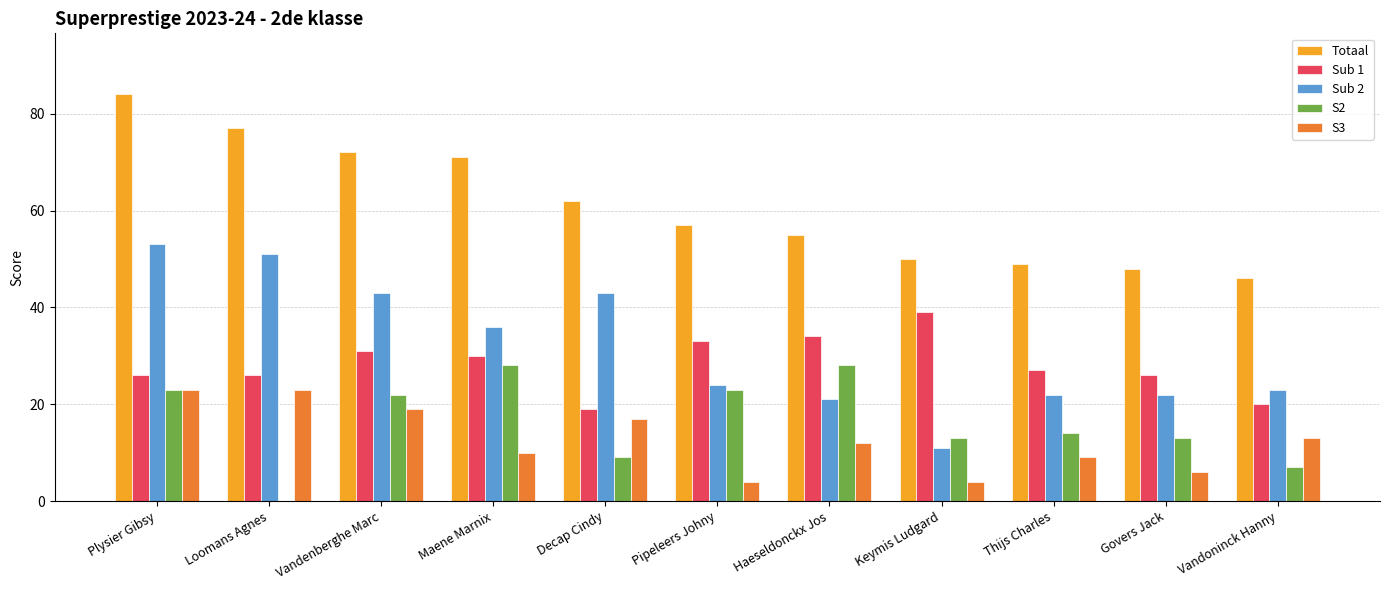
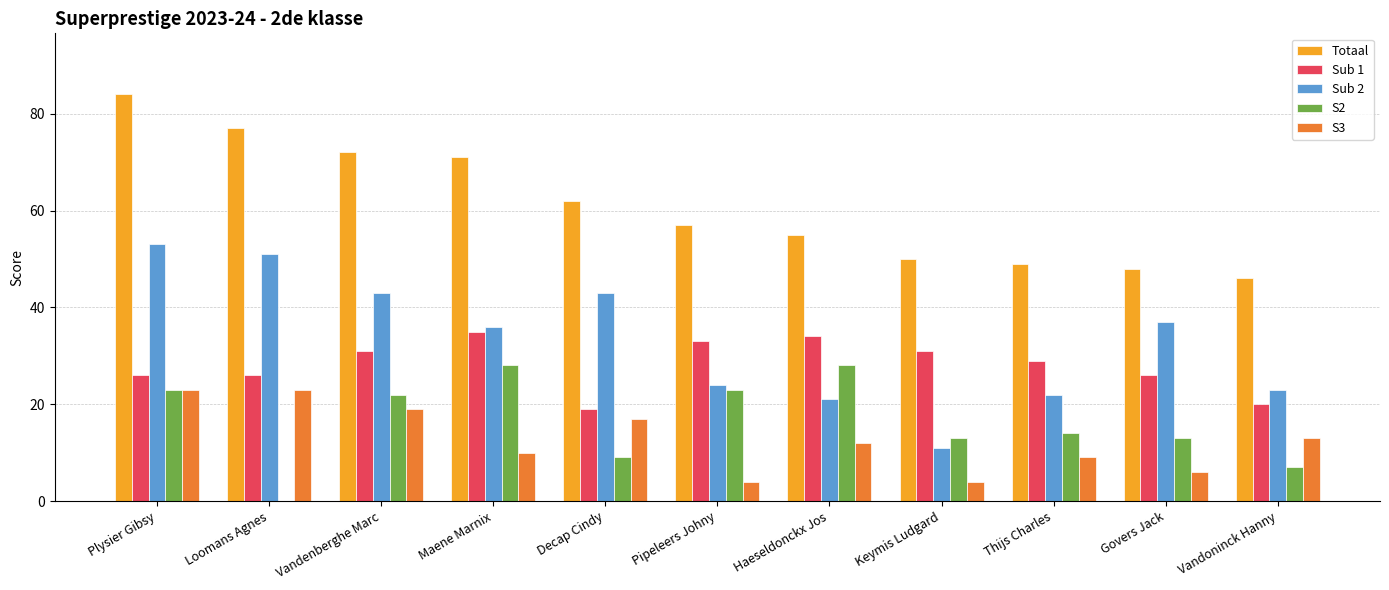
  {
    "Sub 1": {
      "Plysier Gibsy": 26,
      "Loomans Agnes": 26,
      "Vandenberghe Marc": 31,
-     "Maene Marnix": 30,
+     "Maene Marnix": 35,
      "Decap Cindy": 19,
      "Pipeleers Johny": 33,
      "Haeseldonckx Jos": 34,
-     "Keymis Ludgard": 39,
-     "Thijs Charles": 27,
+     "Keymis Ludgard": 31,
+     "Thijs Charles": 29,
      "Govers Jack": 26,
      "Vandoninck Hanny": 20
    },
    "Sub 2": {
      "Plysier Gibsy": 53,
      "Loomans Agnes": 51,
      "Vandenberghe Marc": 43,
      "Maene Marnix": 36,
      "Decap Cindy": 43,
      "Pipeleers Johny": 24,
      "Haeseldonckx Jos": 21,
      "Keymis Ludgard": 11,
      "Thijs Charles": 22,
-     "Govers Jack": 22,
+     "Govers Jack": 37,
      "Vandoninck Hanny": 23
    },
    "S2": {
      "Plysier Gibsy": 23,
      "Loomans Agnes": 0,
      "Vandenberghe Marc": 22,
      "Maene Marnix": 28,
      "Decap Cindy": 9,
      "Pipeleers Johny": 23,
      "Haeseldonckx Jos": 28,
      "Keymis Ludgard": 13,
      "Thijs Charles": 14,
      "Govers Jack": 13,
      "Vandoninck Hanny": 7
    }
  }
